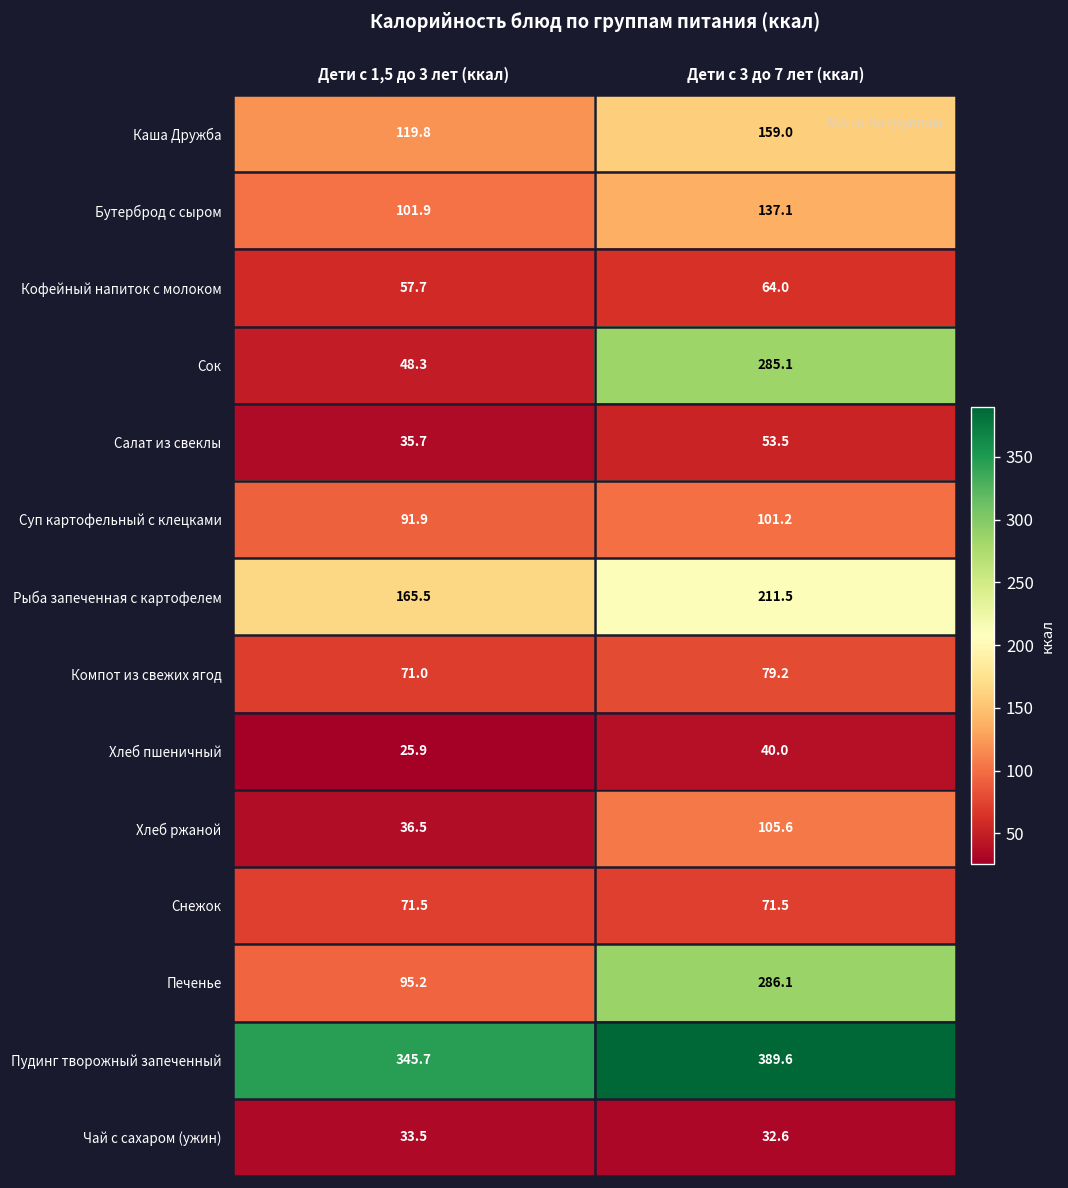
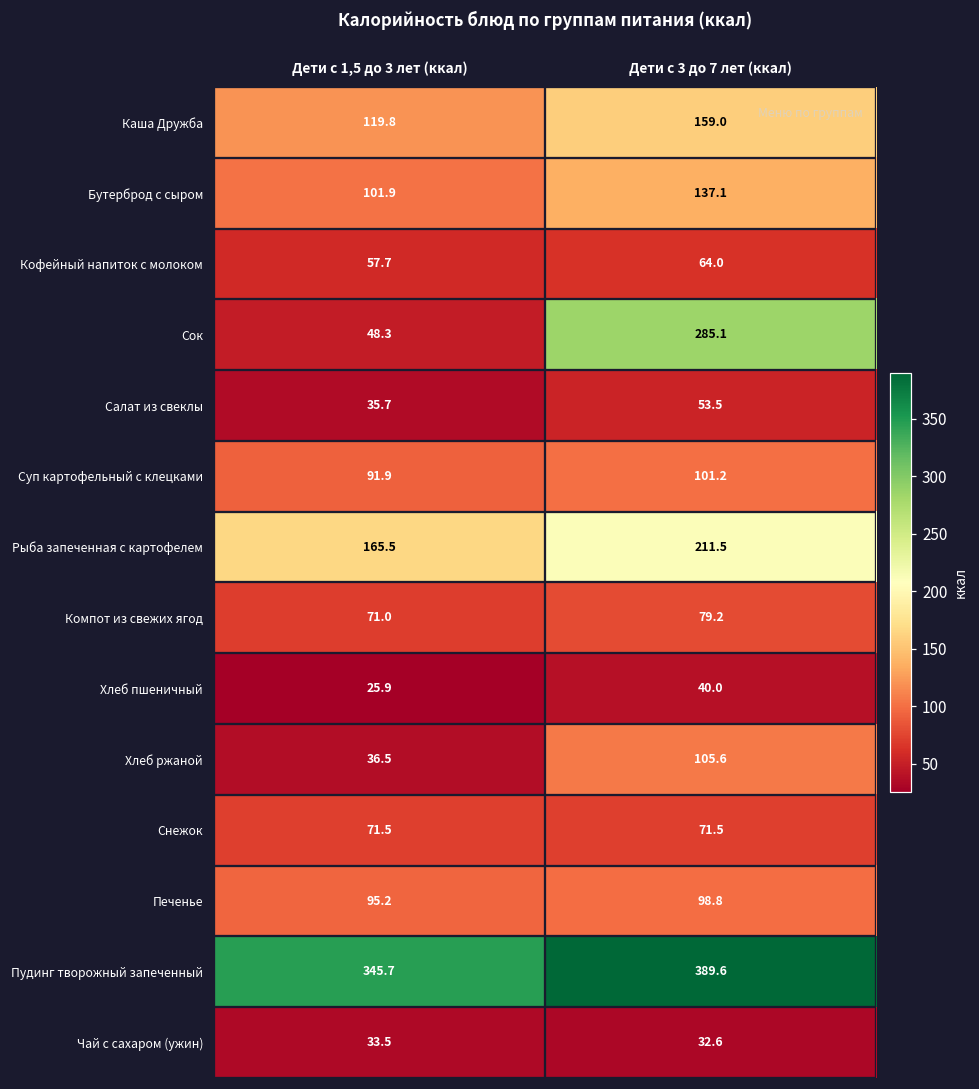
  {
    "Каша Дружба": {
      "Дети с 1,5 до 3 лет (ккал)": 119.8
    },
    "Бутерброд с сыром": {
      "Дети с 1,5 до 3 лет (ккал)": 101.9,
      "Дети с 3 до 7 лет (ккал)": 137.1
    },
    "Кофейный напиток с молоком": {
      "Дети с 1,5 до 3 лет (ккал)": 57.7,
      "Дети с 3 до 7 лет (ккал)": 64.0
    },
    "Сок": {
      "Дети с 1,5 до 3 лет (ккал)": 48.3,
      "Дети с 3 до 7 лет (ккал)": 285.1
    },
    "Салат из свеклы": {
      "Дети с 1,5 до 3 лет (ккал)": 35.7,
      "Дети с 3 до 7 лет (ккал)": 53.5
    },
    "Суп картофельный с клецками": {
      "Дети с 1,5 до 3 лет (ккал)": 91.9,
      "Дети с 3 до 7 лет (ккал)": 101.2
    },
    "Рыба запеченная с картофелем": {
      "Дети с 1,5 до 3 лет (ккал)": 165.5,
      "Дети с 3 до 7 лет (ккал)": 211.5
    },
    "Компот из свежих ягод": {
      "Дети с 1,5 до 3 лет (ккал)": 71.0,
      "Дети с 3 до 7 лет (ккал)": 79.2
    },
    "Хлеб пшеничный": {
      "Дети с 1,5 до 3 лет (ккал)": 25.9,
      "Дети с 3 до 7 лет (ккал)": 40.0
    },
    "Хлеб ржаной": {
      "Дети с 1,5 до 3 лет (ккал)": 36.5,
      "Дети с 3 до 7 лет (ккал)": 105.6
    },
    "Снежок": {
      "Дети с 1,5 до 3 лет (ккал)": 71.5,
      "Дети с 3 до 7 лет (ккал)": 71.5
    },
    "Печенье": {
      "Дети с 1,5 до 3 лет (ккал)": 95.2,
-     "Дети с 3 до 7 лет (ккал)": 286.1
+     "Дети с 3 до 7 лет (ккал)": 98.8
    },
    "Пудинг творожный запеченный": {
      "Дети с 1,5 до 3 лет (ккал)": 345.7,
      "Дети с 3 до 7 лет (ккал)": 389.6
    },
    "Чай с сахаром (ужин)": {
      "Дети с 1,5 до 3 лет (ккал)": 33.5,
      "Дети с 3 до 7 лет (ккал)": 32.6
    }
  }
